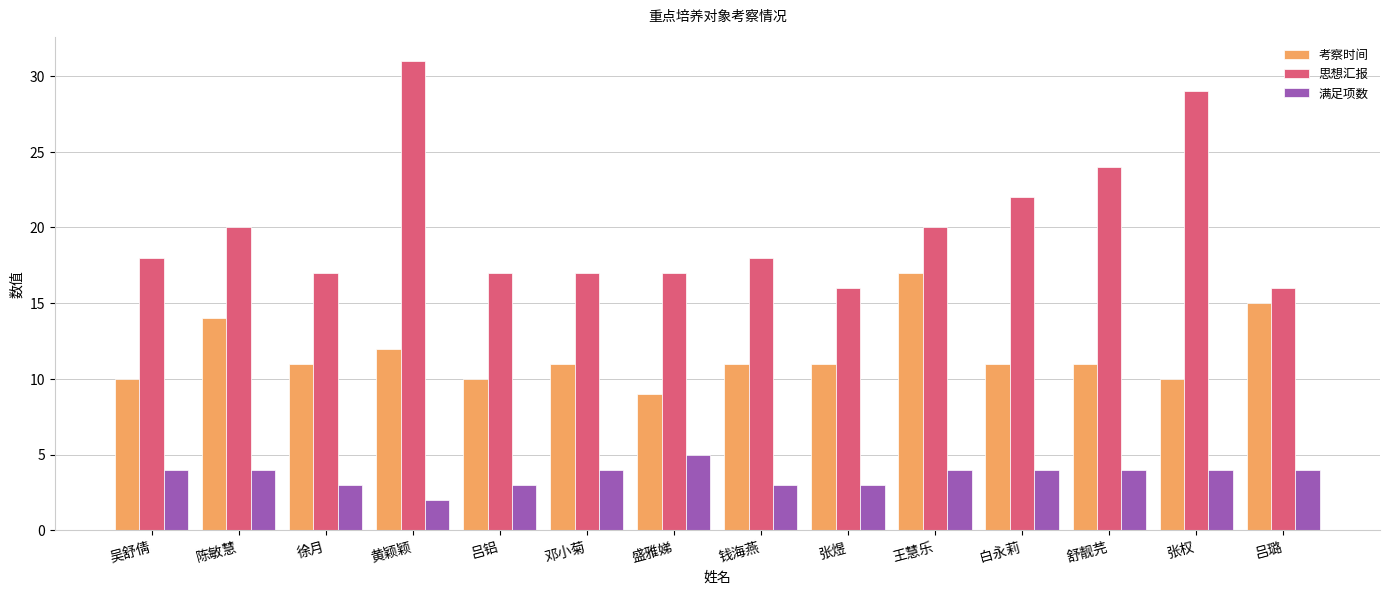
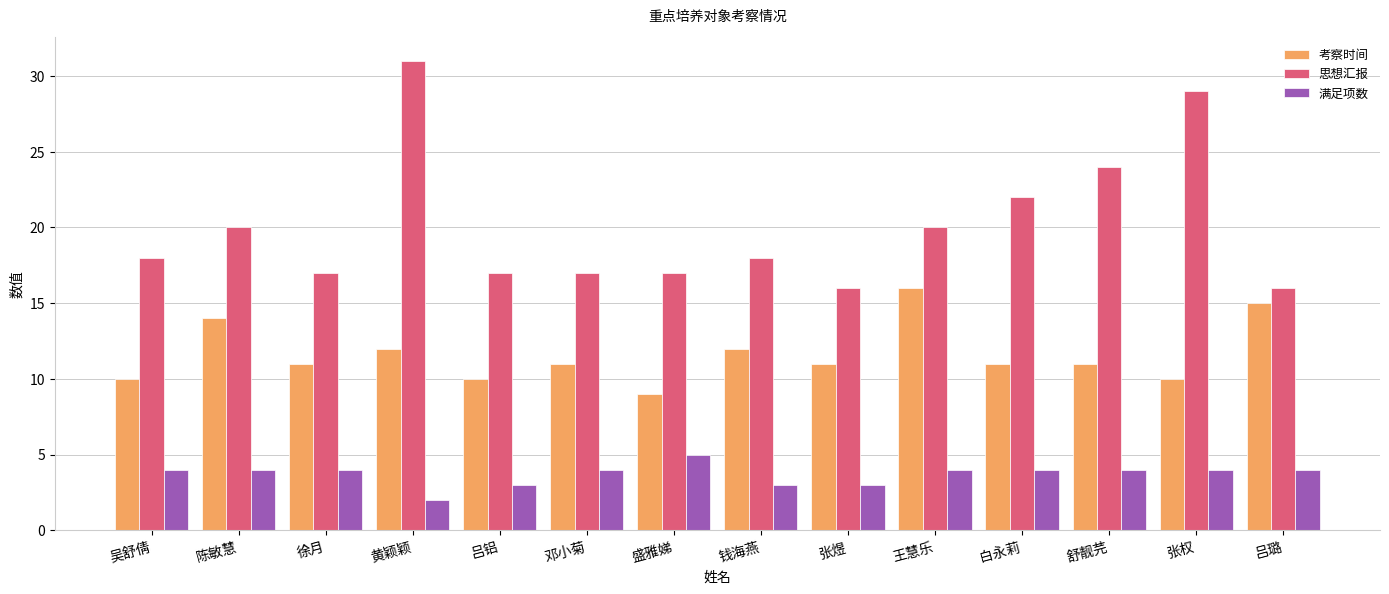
  {
    "考察时间": {
      "吴舒倩": 10,
      "陈敏慧": 14,
      "徐月": 11,
      "黄颖颖": 12,
      "吕铝": 10,
      "邓小菊": 11,
      "盛雅娣": 9,
-     "钱海燕": 11,
+     "钱海燕": 12,
      "张煜": 11,
-     "王慧乐": 17,
+     "王慧乐": 16,
      "白永莉": 11,
      "舒靓芫": 11,
      "张权": 10,
      "吕璐": 15
    },
    "思想汇报": {
      "吴舒倩": 18,
      "陈敏慧": 20,
      "徐月": 17,
      "黄颖颖": 31,
      "吕铝": 17,
      "邓小菊": 17,
      "盛雅娣": 17,
      "钱海燕": 18,
      "张煜": 16,
      "王慧乐": 20,
      "白永莉": 22,
      "舒靓芫": 24,
      "张权": 29,
      "吕璐": 16
    },
    "满足项数": {
      "吴舒倩": 4,
      "陈敏慧": 4,
-     "徐月": 3,
+     "徐月": 4,
      "黄颖颖": 2,
      "吕铝": 3,
      "邓小菊": 4,
      "盛雅娣": 5,
      "钱海燕": 3,
      "张煜": 3,
      "王慧乐": 4,
      "白永莉": 4,
      "舒靓芫": 4,
      "张权": 4,
      "吕璐": 4
    }
  }
